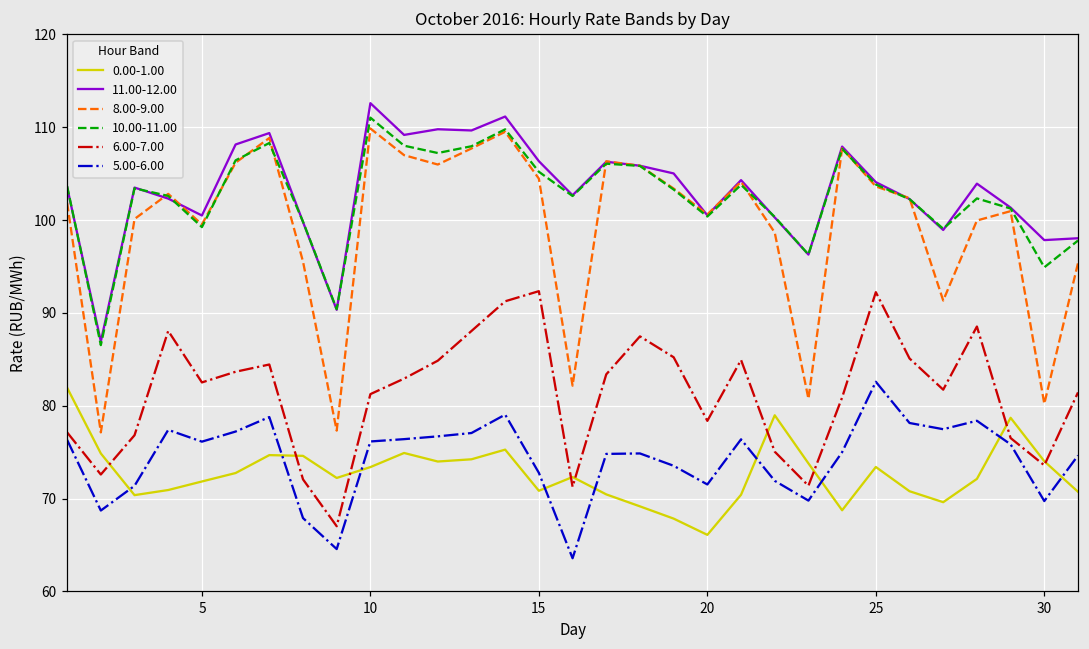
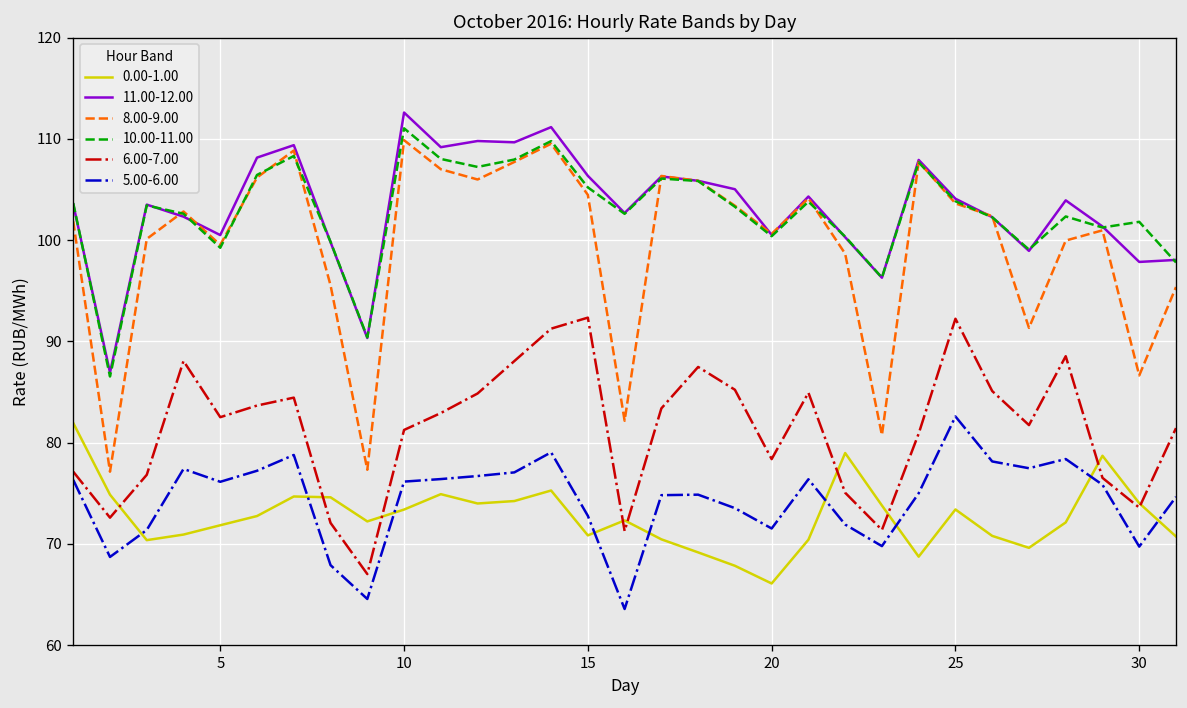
  {
    "0.00-1.00": {
      "5": 72,
      "10": 73,
      "15": 71,
      "20": 66,
      "25": 73,
      "30": 74
    },
    "11.00-12.00": {
      "5": 101,
      "10": 113,
      "15": 106,
      "30": 98
    },
    "8.00-9.00": {
      "10": 110,
      "15": 104,
-     "30": 80
+     "30": 87
    },
    "10.00-11.00": {
      "10": 111,
      "15": 105,
-     "30": 95
+     "30": 102
    },
    "6.00-7.00": {
      "5": 83,
      "10": 81,
      "15": 92,
      "20": 78,
      "25": 92,
      "30": 74
    },
    "5.00-6.00": {
      "5": 76,
      "10": 76,
      "15": 73,
      "20": 72,
      "25": 83,
      "30": 70
    }
  }
